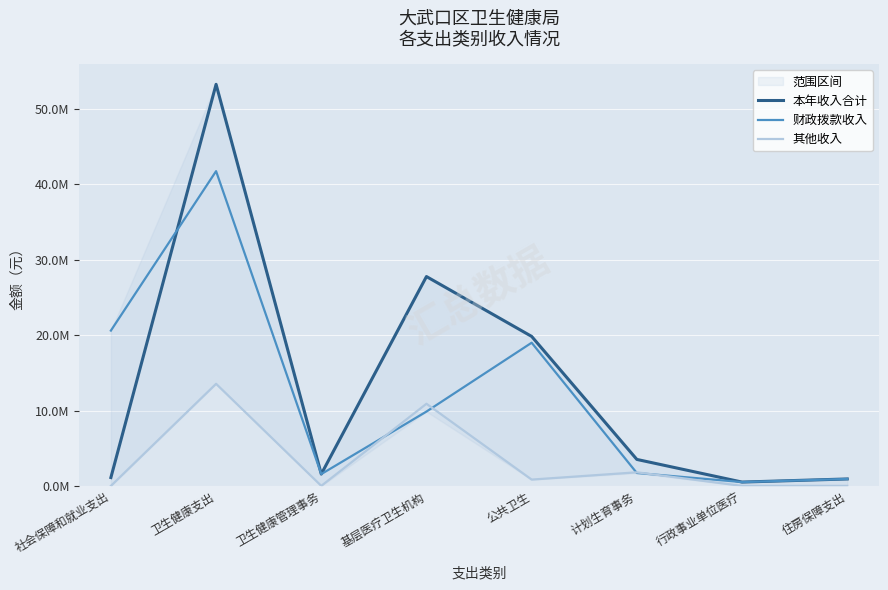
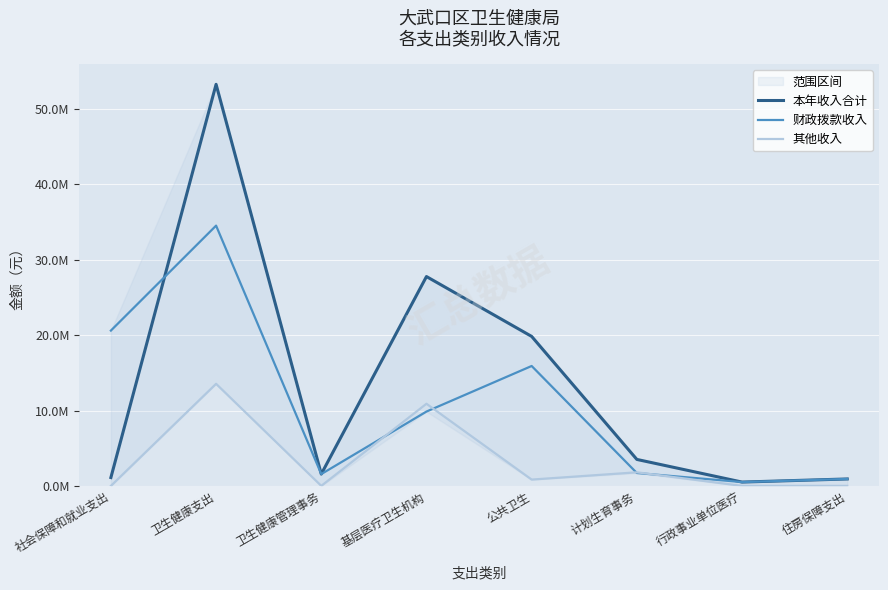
  {
    "本年收入合计": {
      "社会保障和就业支出": 1000000
    },
    "财政拨款收入": {
-     "卫生健康支出": 42000000,
+     "卫生健康支出": 35000000,
      "基层医疗卫生机构": 10000000,
-     "公共卫生": 19000000
+     "公共卫生": 16000000
    }
  }
